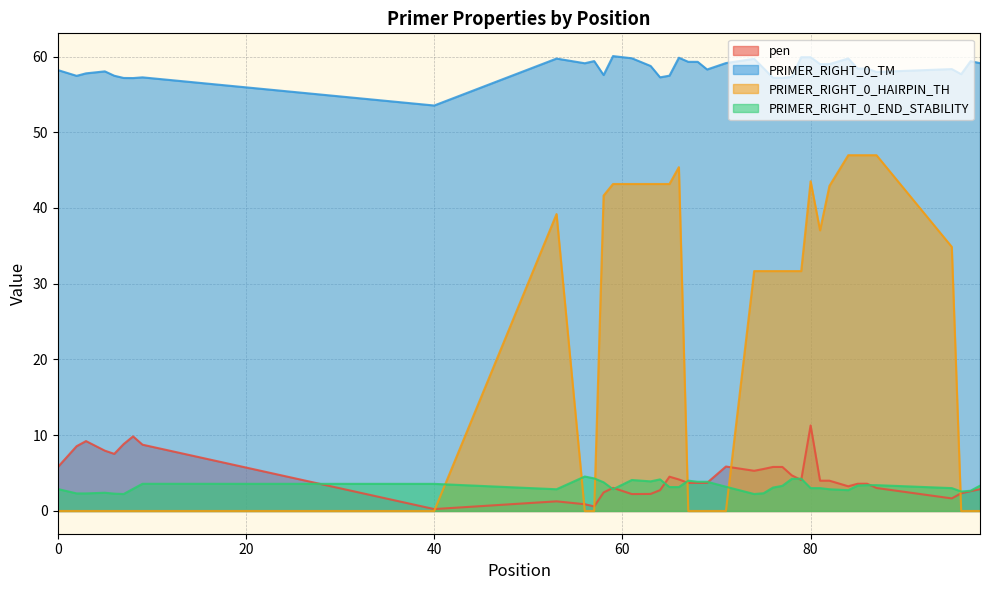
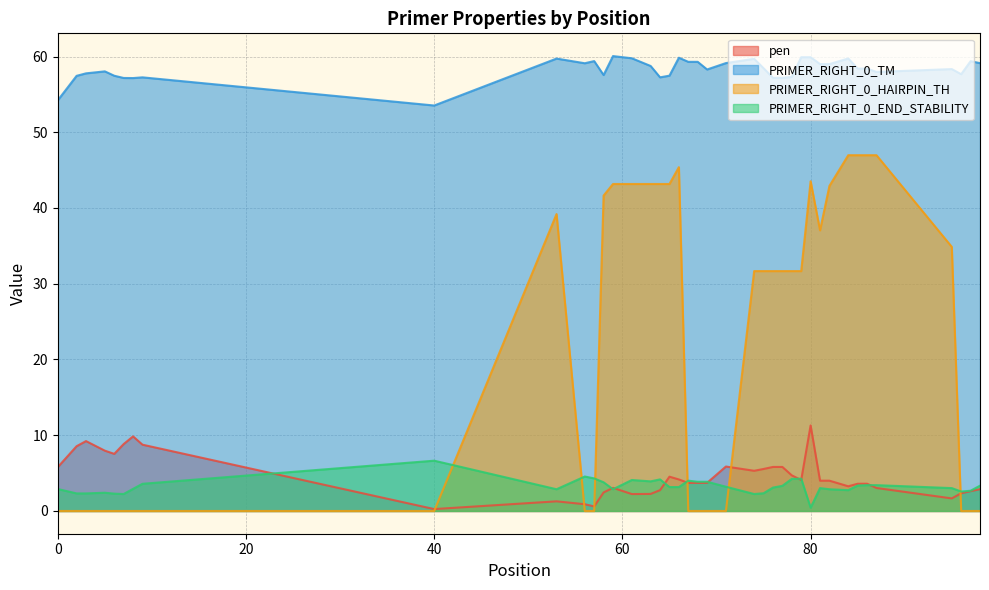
  {
    "pen": {
      "0": 6,
      "80": 11
    },
    "PRIMER_RIGHT_0_TM": {
-     "0": 58,
+     "0": 54,
      "40": 54
    },
    "PRIMER_RIGHT_0_HAIRPIN_TH": {
      "0": 0,
      "80": 44
    },
    "PRIMER_RIGHT_0_END_STABILITY": {
      "0": 3,
-     "40": 4,
-     "80": 3
+     "40": 7,
+     "80": 0
    }
  }
